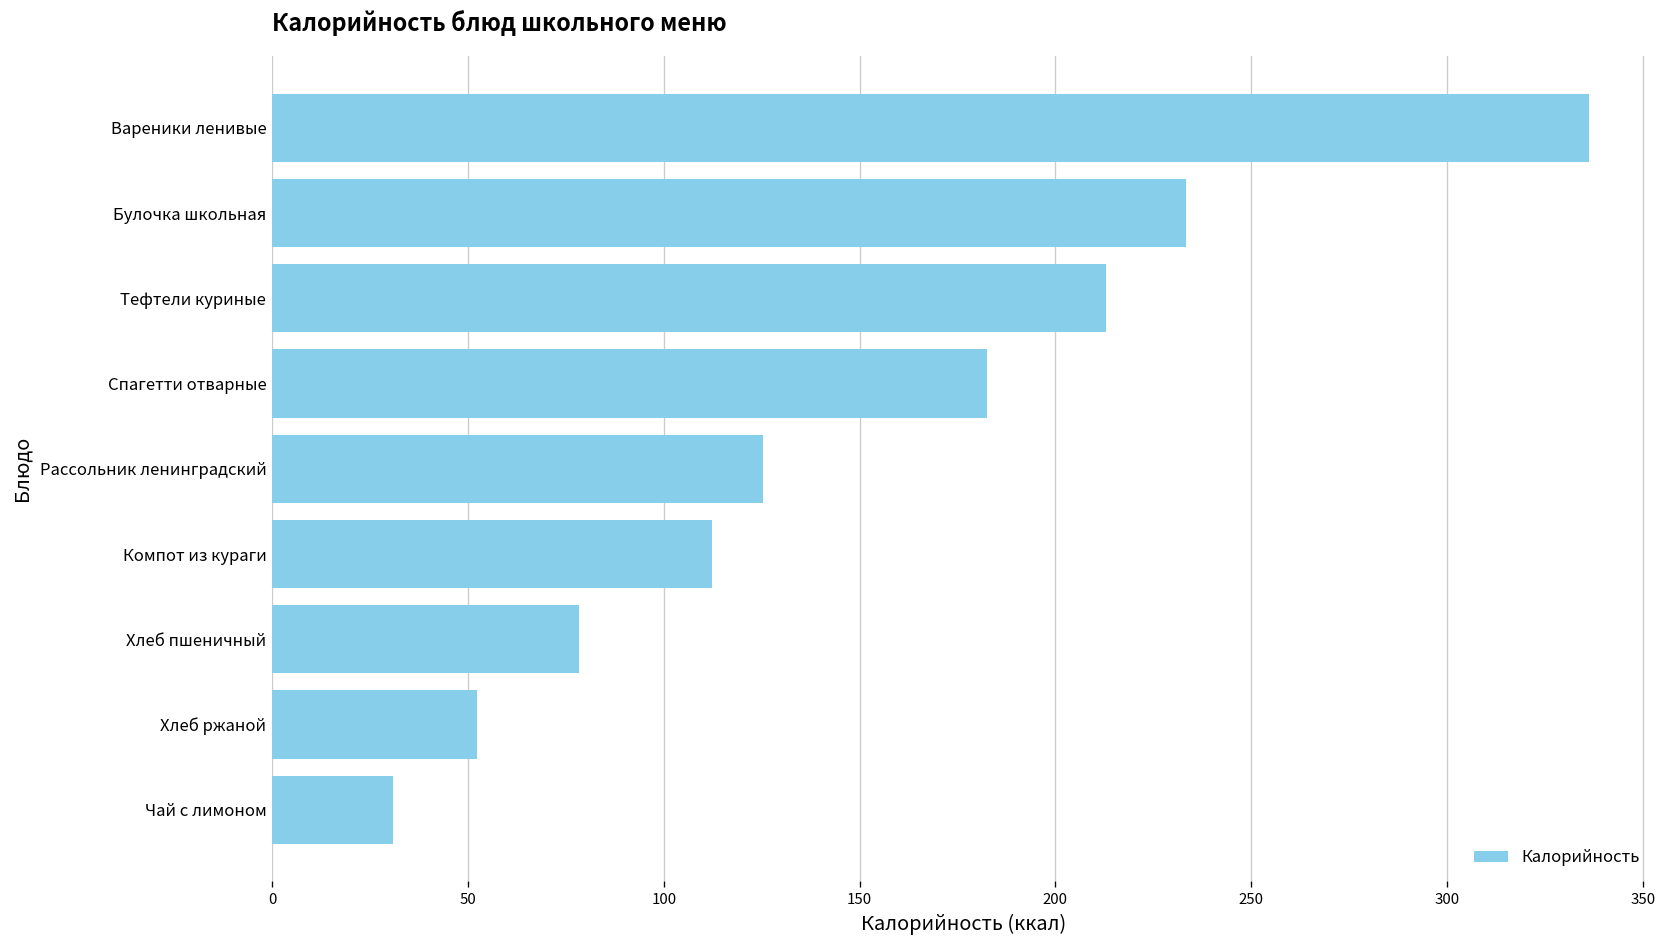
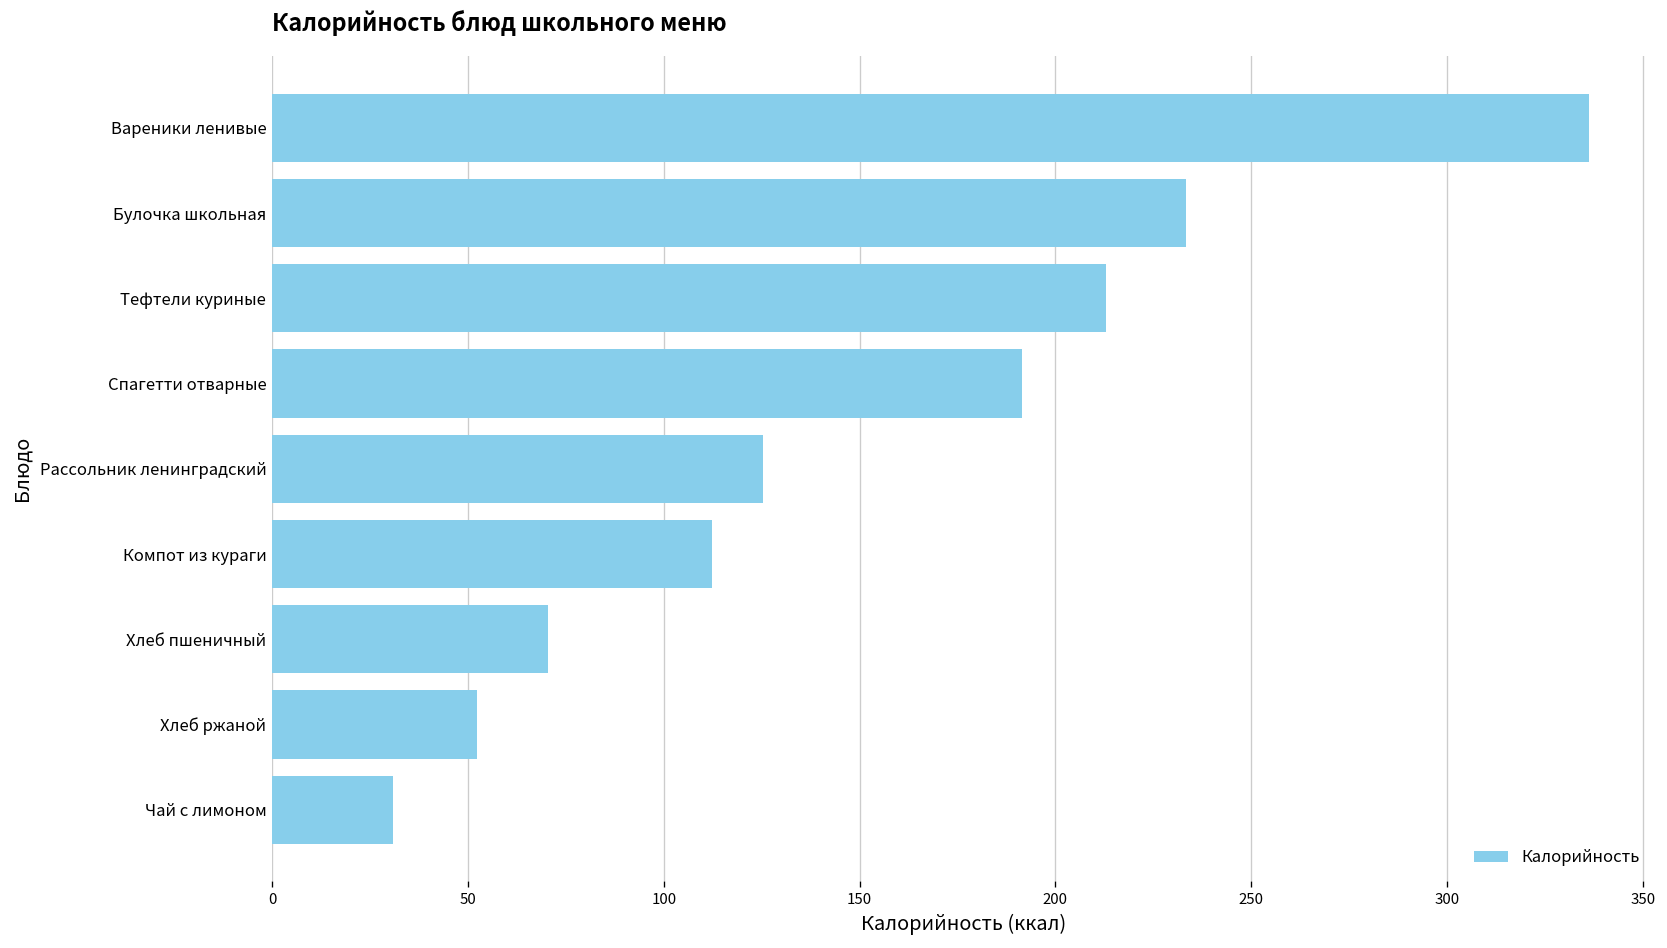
  {
    "Вареники ленивые": 336,
    "Булочка школьная": 233,
    "Тефтели куриные": 213,
-   "Спагетти отварные": 183,
+   "Спагетти отварные": 191,
    "Рассольник ленинградский": 125,
    "Компот из кураги": 112,
-   "Хлеб пшеничный": 78,
+   "Хлеб пшеничный": 71,
    "Хлеб ржаной": 52,
    "Чай с лимоном": 31
  }
